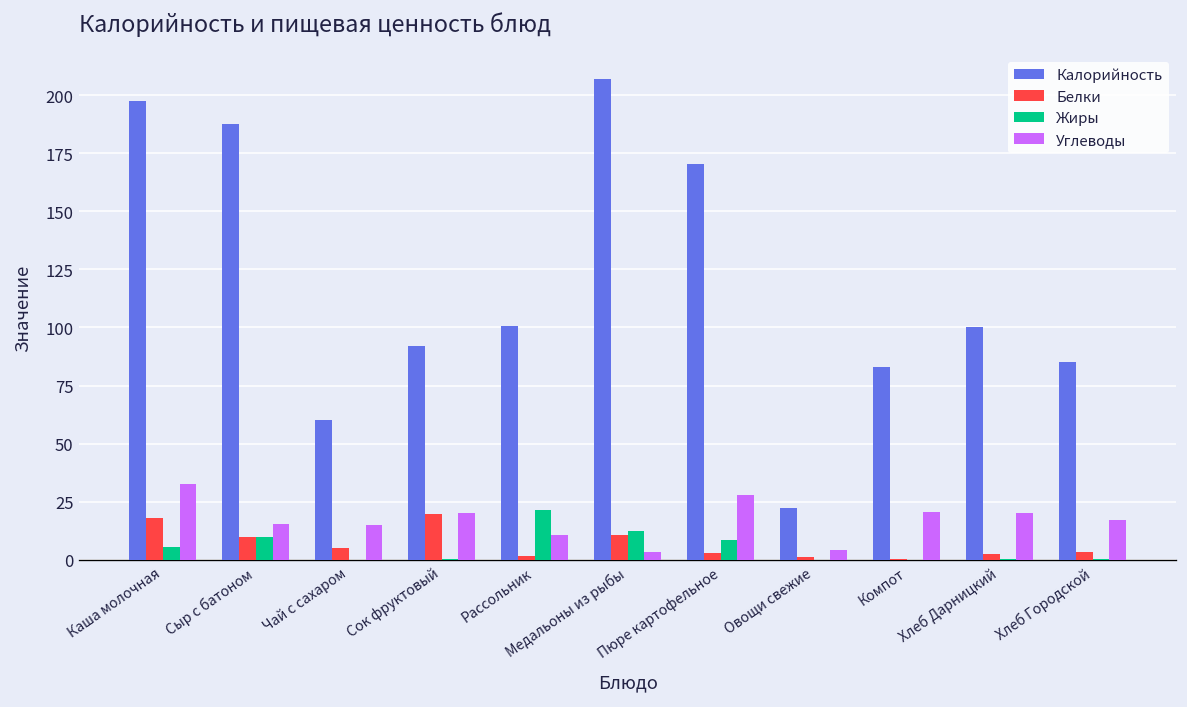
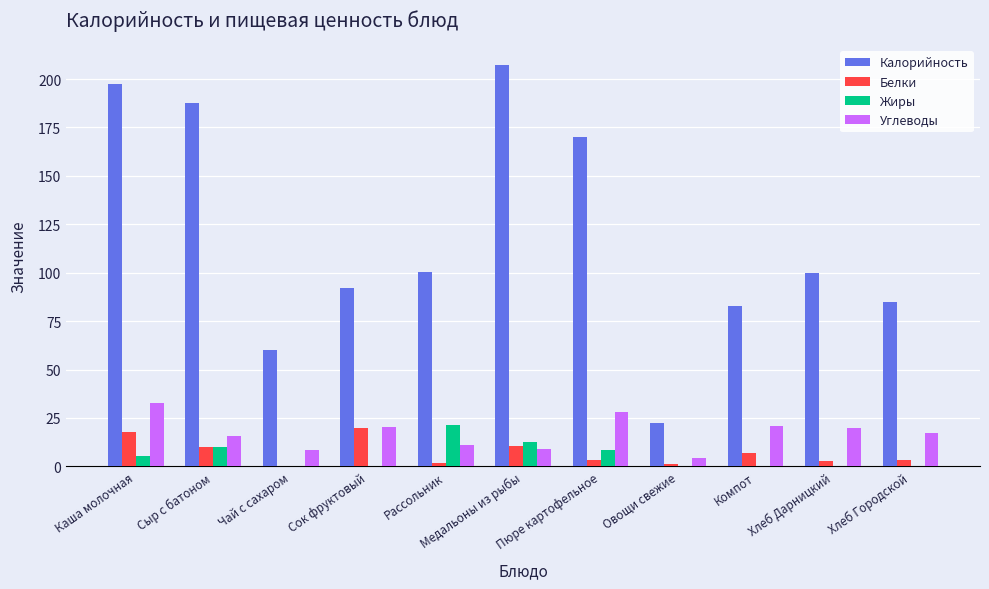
  {
    "Калорийность": {
      "Каша молочная": 197,
      "Сыр с батоном": 188,
      "Чай с сахаром": 60,
      "Сок фруктовый": 92,
      "Рассольник": 101,
      "Медальоны из рыбы": 207,
      "Пюре картофельное": 170,
      "Овощи свежие": 23,
      "Компот": 83,
      "Хлеб Дарницкий": 100,
      "Хлеб Городской": 85
    },
    "Белки": {
      "Каша молочная": 18,
      "Сыр с батоном": 10,
-     "Чай с сахаром": 5,
+     "Чай с сахаром": 0,
      "Сок фруктовый": 20,
      "Рассольник": 2,
      "Медальоны из рыбы": 11,
      "Пюре картофельное": 3,
      "Овощи свежие": 1,
-     "Компот": 0,
+     "Компот": 7,
      "Хлеб Дарницкий": 3,
      "Хлеб Городской": 3
    },
    "Жиры": {
      "Каша молочная": 6,
      "Сыр с батоном": 10,
      "Чай с сахаром": 0,
      "Рассольник": 22,
      "Медальоны из рыбы": 13,
      "Пюре картофельное": 8
    },
    "Углеводы": {
      "Каша молочная": 33,
      "Сыр с батоном": 16,
-     "Чай с сахаром": 15,
+     "Чай с сахаром": 9,
      "Сок фруктовый": 20,
      "Рассольник": 11,
-     "Медальоны из рыбы": 4,
+     "Медальоны из рыбы": 9,
      "Пюре картофельное": 28,
      "Овощи свежие": 4,
      "Компот": 21,
      "Хлеб Дарницкий": 20,
      "Хлеб Городской": 17
    }
  }
